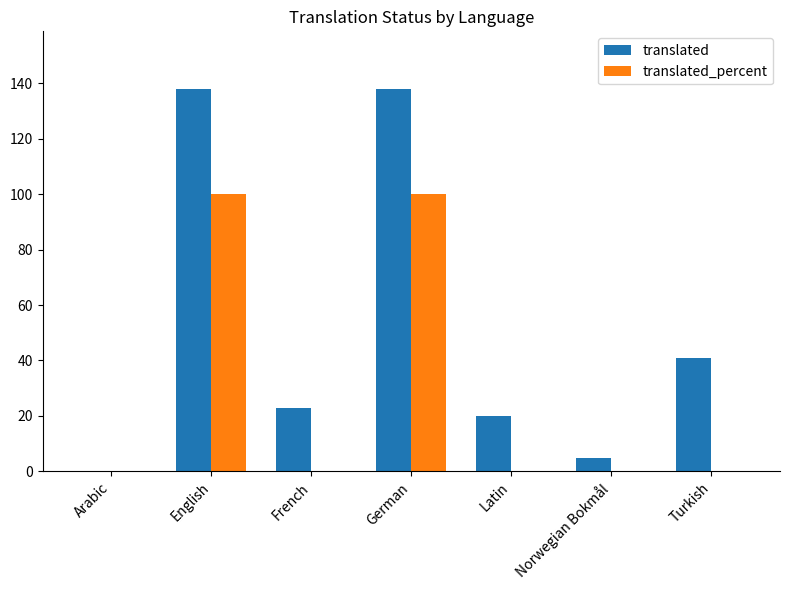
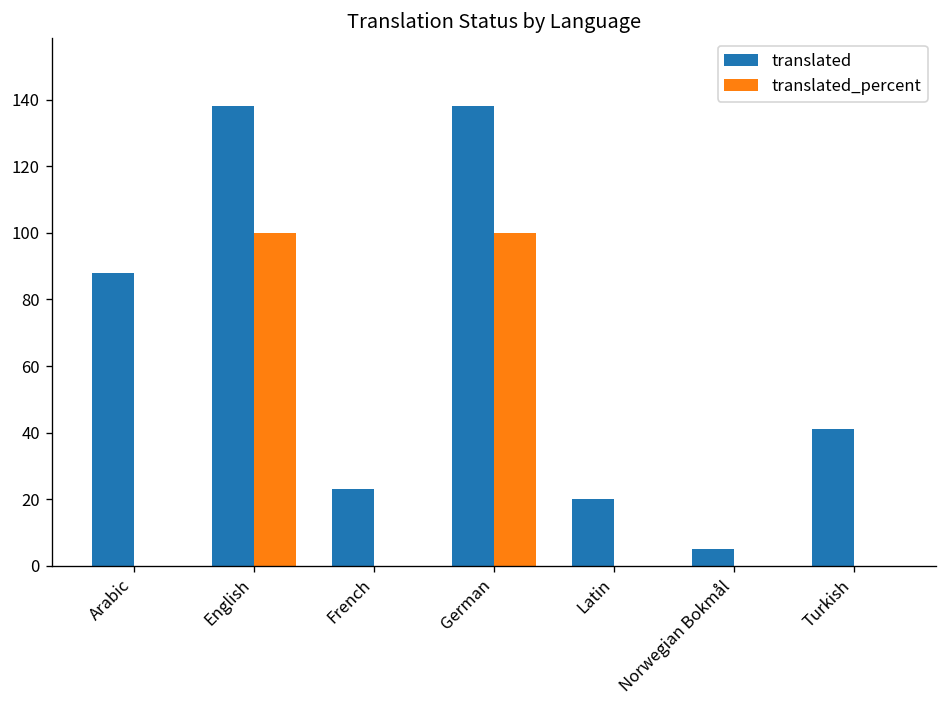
  {
    "translated": {
-     "Arabic": 0,
+     "Arabic": 88,
      "English": 138,
      "French": 23,
      "German": 138,
      "Latin": 20,
      "Norwegian Bokmål": 5,
      "Turkish": 41
    },
    "translated_percent": {
      "Arabic": 0,
      "English": 100,
      "French": 0,
      "German": 100,
      "Latin": 0,
      "Norwegian Bokmål": 0,
      "Turkish": 0
    }
  }
